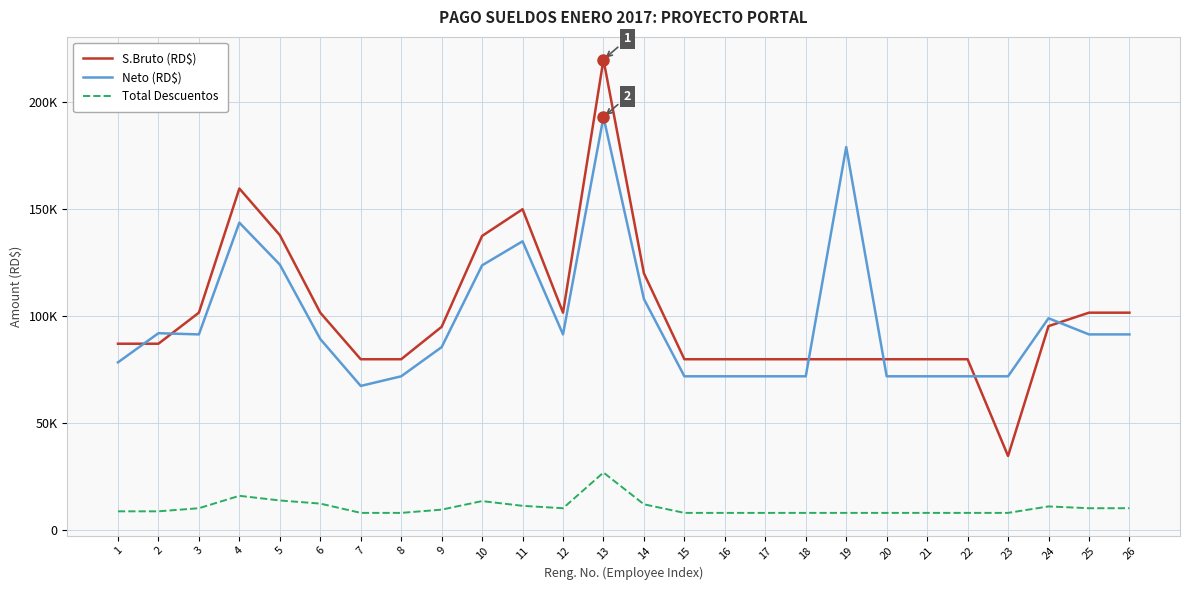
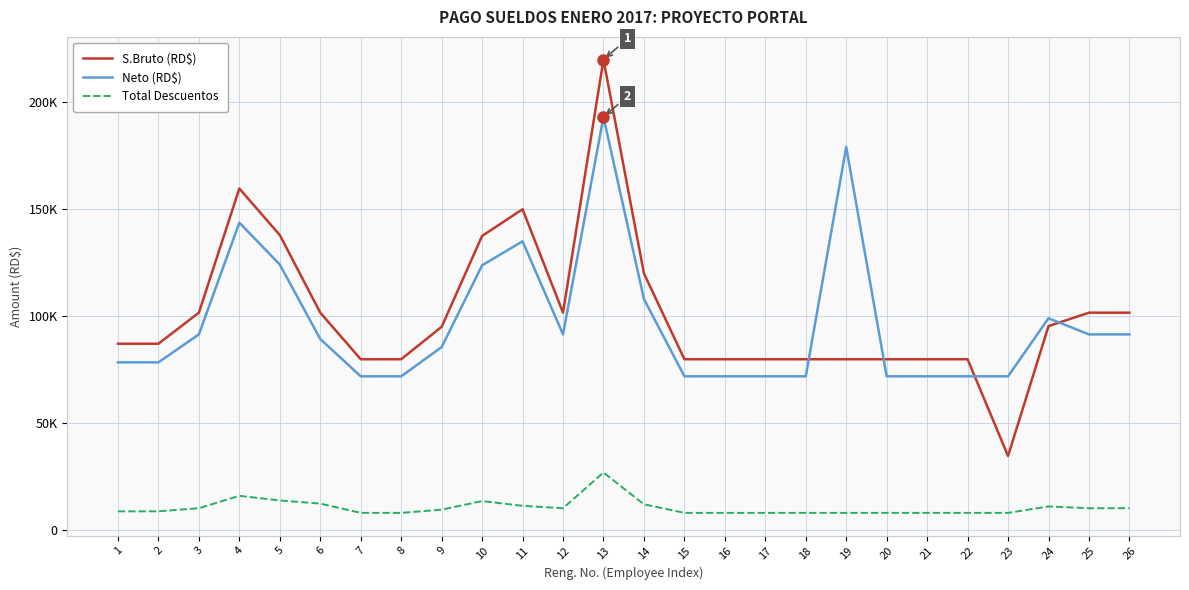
  {
    "Neto (RD$)": {
      "1": 78000,
-     "2": 92000,
+     "2": 78000,
      "3": 91000,
      "4": 144000,
      "5": 124000,
      "6": 89000,
-     "7": 67000,
+     "7": 72000,
      "8": 72000,
      "9": 86000,
      "10": 124000,
      "11": 135000,
      "12": 91000,
      "14": 108000,
      "15": 72000,
      "16": 72000,
      "17": 72000,
      "18": 72000,
      "19": 179000,
      "20": 72000,
      "21": 72000,
      "22": 72000,
      "23": 72000,
      "24": 99000,
      "25": 91000,
      "26": 91000
    },
    "Total Descuentos": {
      "1": 9000,
      "2": 9000,
      "3": 10000,
      "4": 16000,
      "5": 14000,
      "6": 12000,
      "7": 8000,
      "8": 8000,
      "9": 10000,
      "10": 14000,
      "11": 11000,
      "12": 10000,
      "13": 27000,
      "14": 12000,
      "15": 8000,
      "16": 8000,
      "17": 8000,
      "18": 8000,
      "19": 8000,
      "20": 8000,
      "21": 8000,
      "22": 8000,
      "23": 8000,
      "24": 11000,
      "25": 10000,
      "26": 10000
    }
  }
